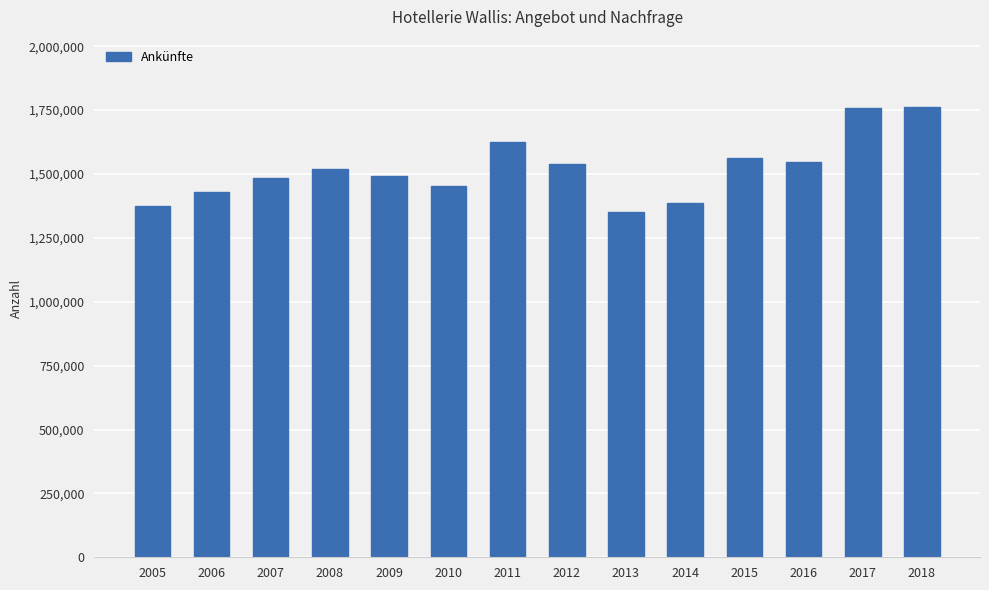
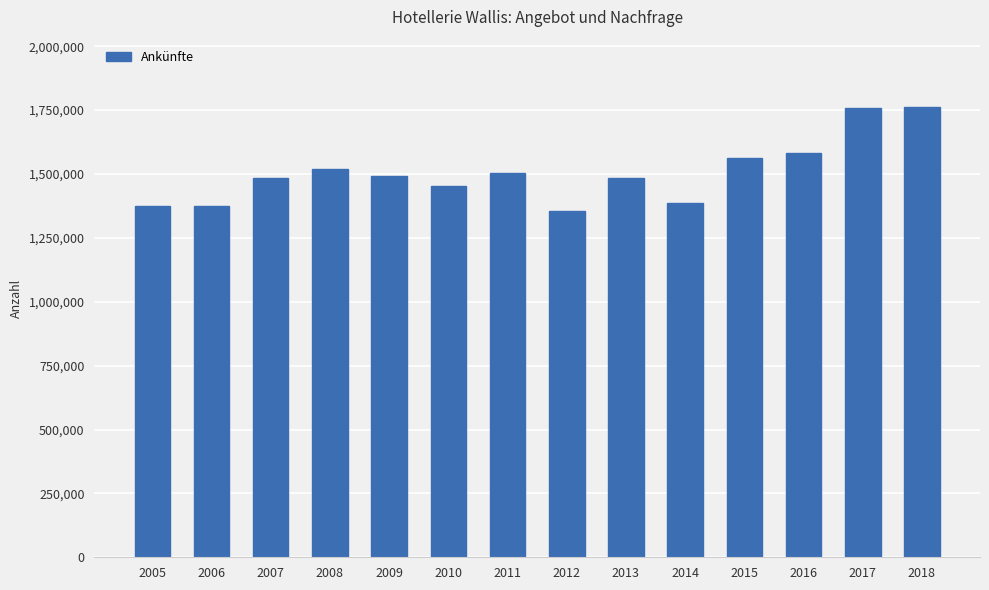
  {
    "2005": "1,380,000",
-   "2006": "1,430,000",
+   "2006": "1,370,000",
    "2007": "1,490,000",
    "2008": "1,520,000",
    "2009": "1,490,000",
    "2010": "1,450,000",
-   "2011": "1,630,000",
-   "2012": "1,540,000",
-   "2013": "1,350,000",
+   "2011": "1,510,000",
+   "2012": "1,360,000",
+   "2013": "1,480,000",
    "2014": "1,390,000",
    "2015": "1,560,000",
-   "2016": "1,550,000",
+   "2016": "1,580,000",
    "2017": "1,760,000",
    "2018": "1,760,000"
  }
